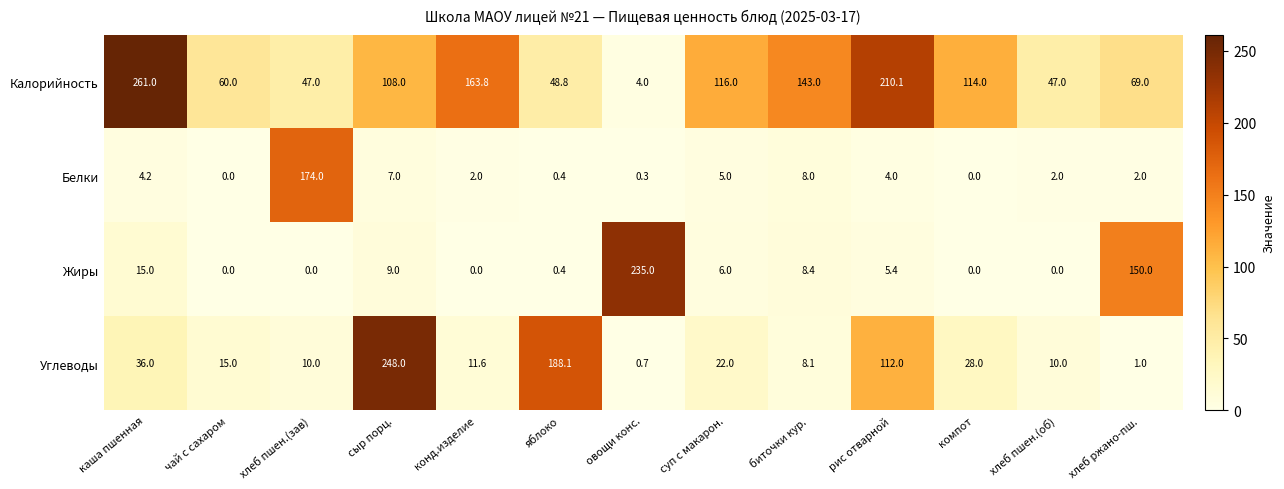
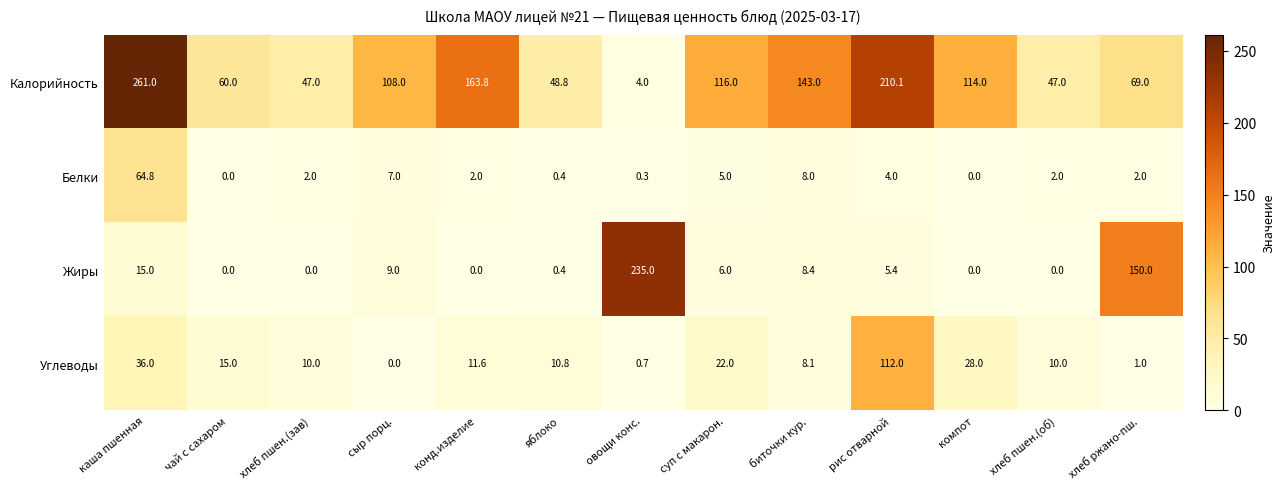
  {
    "Калорийность": {
      "каша пшенная": 261.0,
      "чай с сахаром": 60.0,
      "хлеб пшен.(зав)": 47.0,
      "сыр порц.": 108.0,
      "конд.изделие": 163.8,
      "яблоко": 48.8,
      "овощи конс.": 4.0,
      "суп с макарон.": 116.0,
      "биточки кур.": 143.0,
      "рис отварной": 210.1,
      "компот": 114.0,
      "хлеб пшен.(об)": 47.0,
      "хлеб ржано-пш.": 69.0
    },
    "Белки": {
-     "каша пшенная": 4.2,
+     "каша пшенная": 64.8,
      "чай с сахаром": 0.0,
-     "хлеб пшен.(зав)": 174.0,
+     "хлеб пшен.(зав)": 2.0,
      "сыр порц.": 7.0,
      "конд.изделие": 2.0,
      "яблоко": 0.4,
      "овощи конс.": 0.3,
      "суп с макарон.": 5.0,
      "биточки кур.": 8.0,
      "рис отварной": 4.0,
      "компот": 0.0,
      "хлеб пшен.(об)": 2.0,
      "хлеб ржано-пш.": 2.0
    },
    "Жиры": {
      "каша пшенная": 15.0,
      "чай с сахаром": 0.0,
      "хлеб пшен.(зав)": 0.0,
      "сыр порц.": 9.0,
      "конд.изделие": 0.0,
      "яблоко": 0.4,
      "овощи конс.": 235.0,
      "суп с макарон.": 6.0,
      "биточки кур.": 8.4,
      "рис отварной": 5.4,
      "компот": 0.0,
      "хлеб пшен.(об)": 0.0,
      "хлеб ржано-пш.": 150.0
    },
    "Углеводы": {
      "каша пшенная": 36.0,
      "чай с сахаром": 15.0,
      "хлеб пшен.(зав)": 10.0,
-     "сыр порц.": 248.0,
+     "сыр порц.": 0.0,
      "конд.изделие": 11.6,
-     "яблоко": 188.1,
+     "яблоко": 10.8,
      "овощи конс.": 0.7,
      "суп с макарон.": 22.0,
      "биточки кур.": 8.1,
      "рис отварной": 112.0,
      "компот": 28.0,
      "хлеб пшен.(об)": 10.0,
      "хлеб ржано-пш.": 1.0
    }
  }
